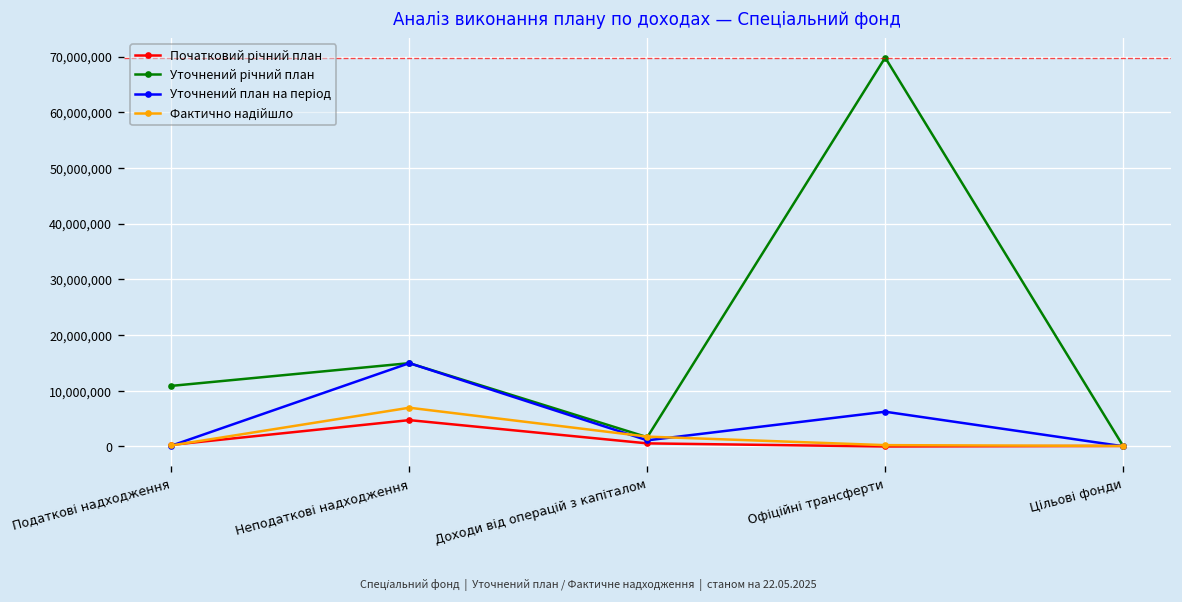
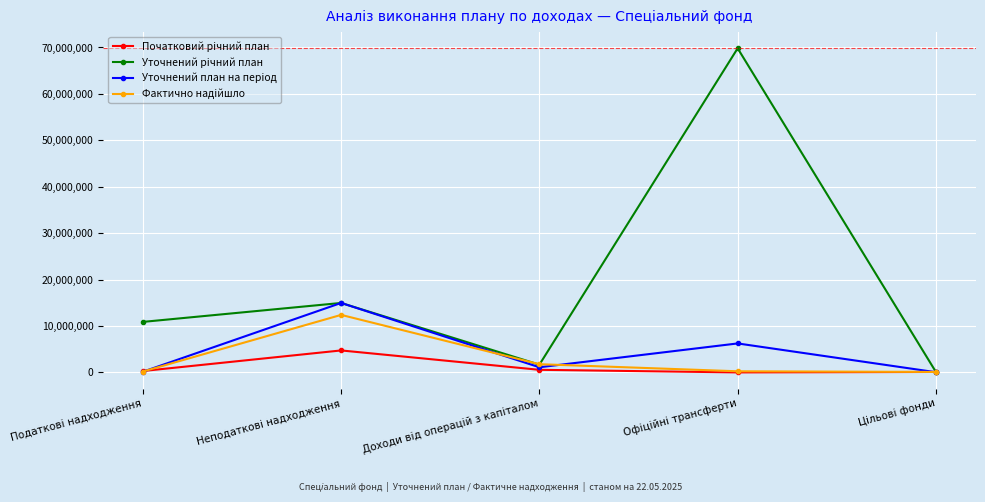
  {
    "Початковий річний план": {
      "Неподаткові надходження": "5,000,000"
    },
    "Уточнений річний план": {
      "Податкові надходження": "11,000,000",
      "Офіційні трансферти": "70,000,000"
    },
    "Уточнений план на період": {
      "Офіційні трансферти": "6,000,000"
    },
    "Фактично надійшло": {
-     "Неподаткові надходження": "7,000,000"
+     "Неподаткові надходження": "12,000,000"
    }
  }
